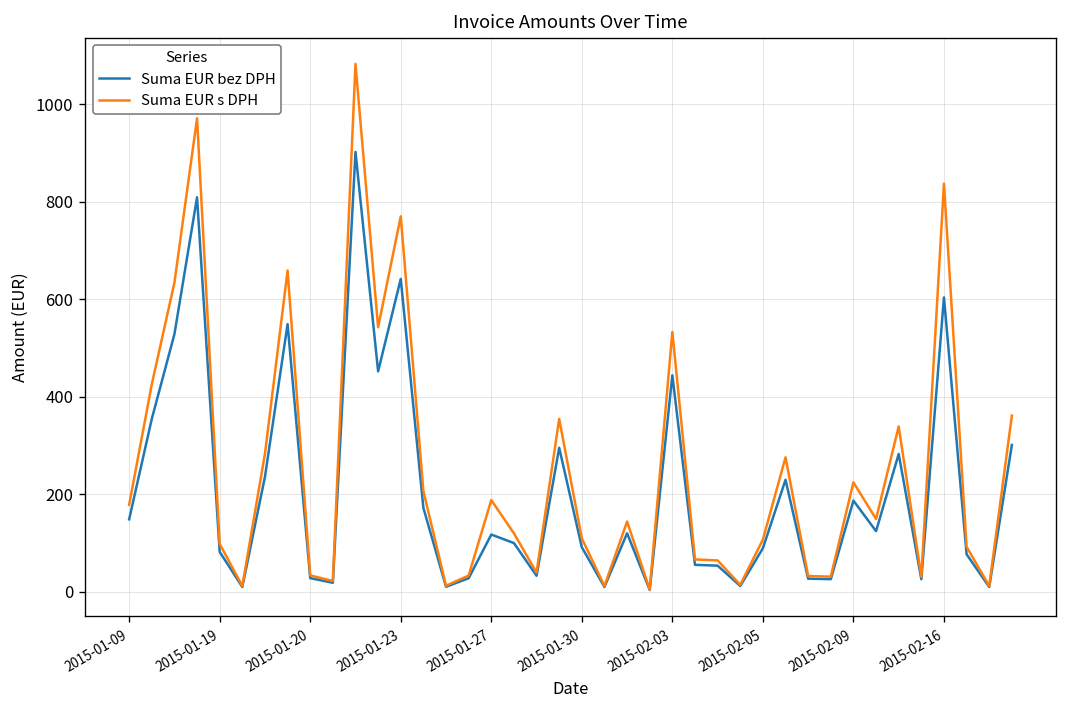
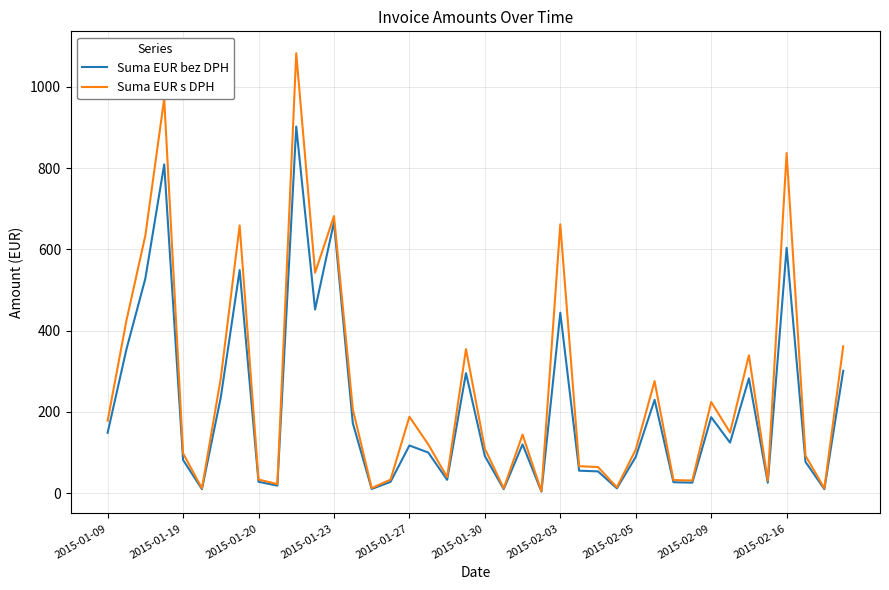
  {
    "Suma EUR bez DPH": {
      "2015-01-09": 150,
-     "2015-01-23": 640,
+     "2015-01-23": 670,
      "2015-01-27": 120,
      "2015-02-03": 440,
      "2015-02-16": 600
    },
    "Suma EUR s DPH": {
      "2015-01-09": 180,
-     "2015-01-23": 770,
+     "2015-01-23": 680,
      "2015-01-27": 190,
-     "2015-02-03": 530,
+     "2015-02-03": 660,
      "2015-02-16": 840
    }
  }
